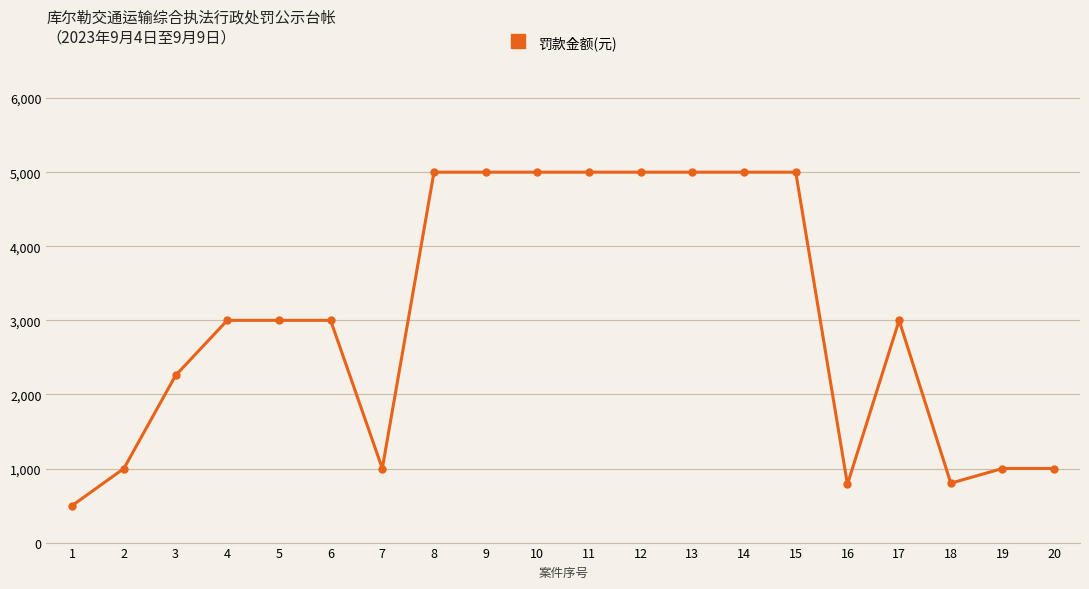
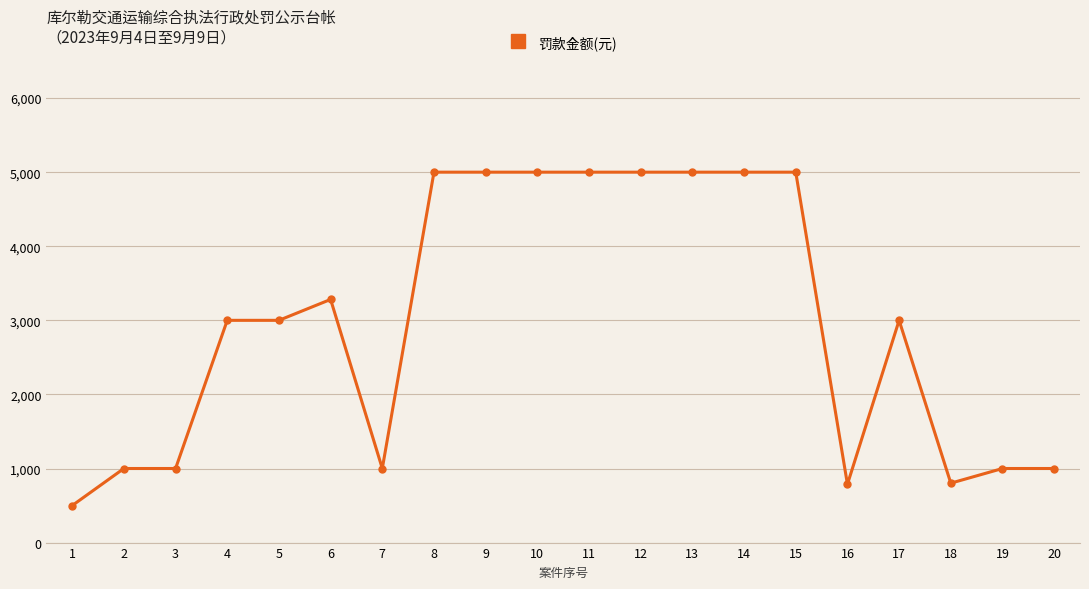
  {
    "1": "500",
    "2": "1,000",
-   "3": "2,300",
+   "3": "1,000",
    "4": "3,000",
    "5": "3,000",
-   "6": "3,000",
+   "6": "3,300",
    "7": "1,000",
    "8": "5,000",
    "9": "5,000",
    "10": "5,000",
    "11": "5,000",
    "12": "5,000",
    "13": "5,000",
    "14": "5,000",
    "15": "5,000",
    "16": "800",
    "17": "3,000",
    "18": "800",
    "19": "1,000",
    "20": "1,000"
  }
